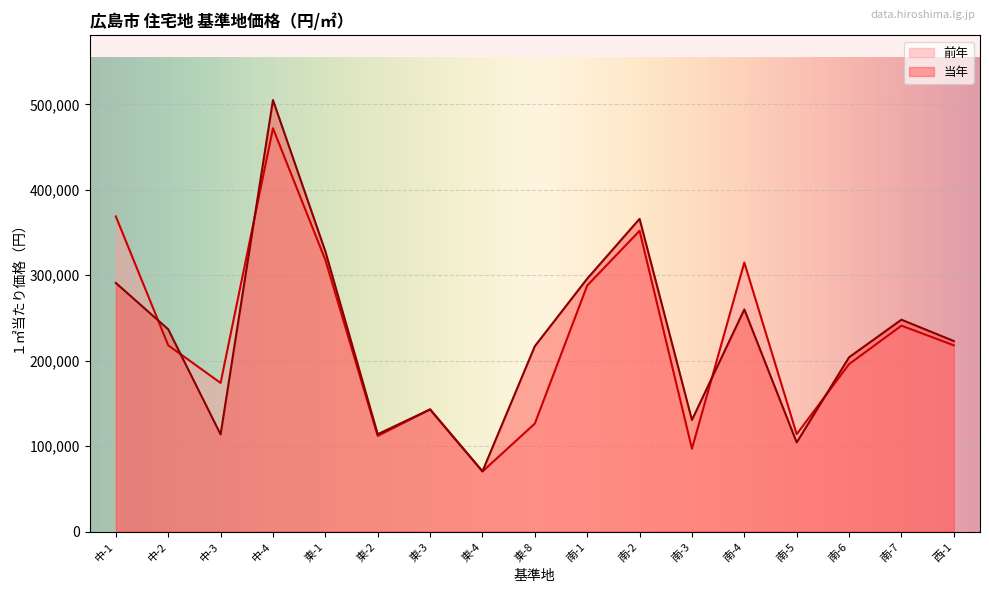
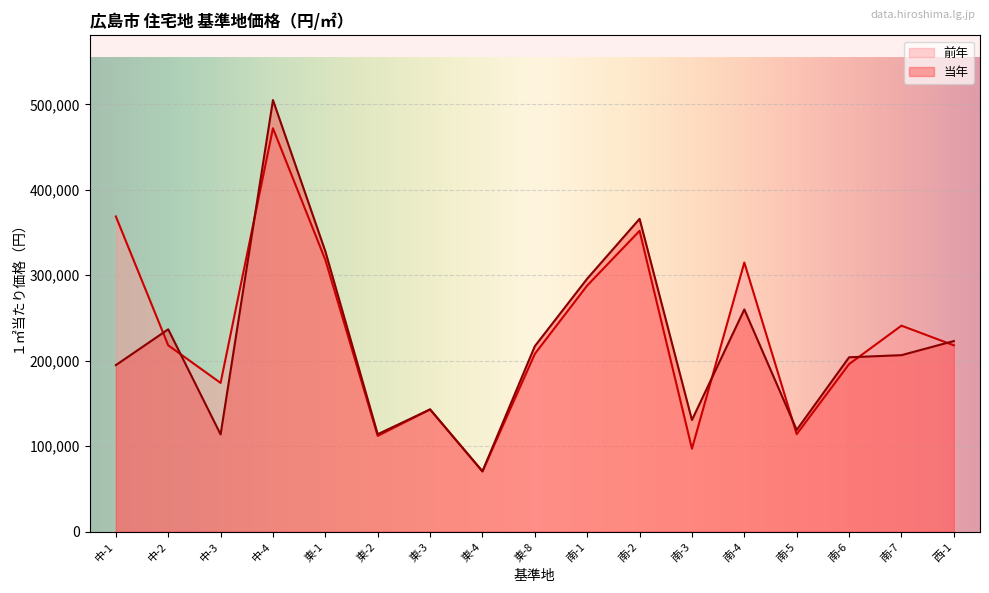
  {
    "前年": {
      "中-1": "370,000",
      "中-2": "220,000",
      "中-3": "170,000",
      "中-4": "470,000",
      "東-1": "320,000",
-     "東-8": "130,000",
+     "東-8": "210,000",
      "南-1": "290,000",
      "南-2": "350,000",
      "南-3": "100,000",
      "南-4": "310,000",
      "南-5": "110,000",
      "南-6": "200,000",
      "南-7": "240,000",
      "西-1": "220,000"
    },
    "当年": {
-     "中-1": "290,000",
+     "中-1": "190,000",
      "中-2": "240,000",
      "中-3": "110,000",
      "中-4": "510,000",
      "東-1": "330,000",
      "東-8": "220,000",
      "南-1": "300,000",
      "南-2": "370,000",
      "南-3": "130,000",
      "南-4": "260,000",
-     "南-5": "100,000",
+     "南-5": "120,000",
      "南-6": "200,000",
-     "南-7": "250,000",
+     "南-7": "210,000",
      "西-1": "220,000"
    }
  }
